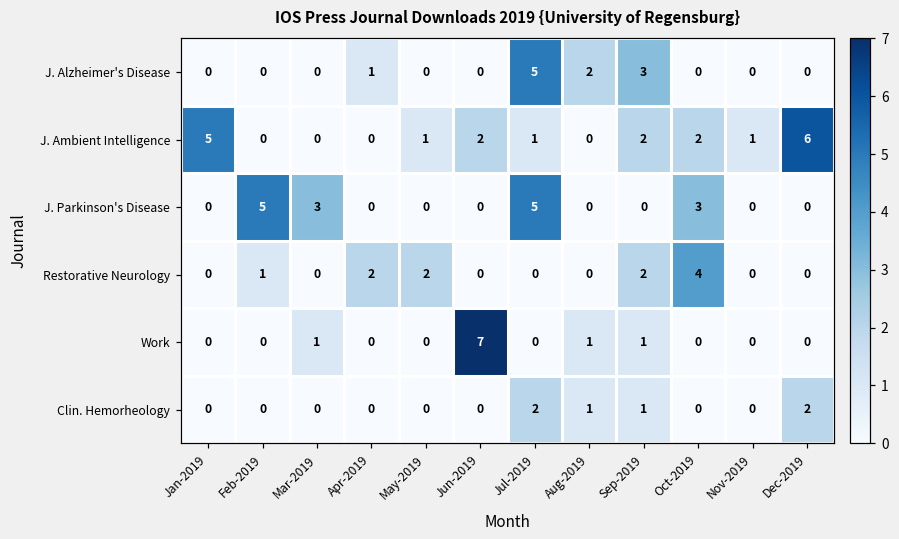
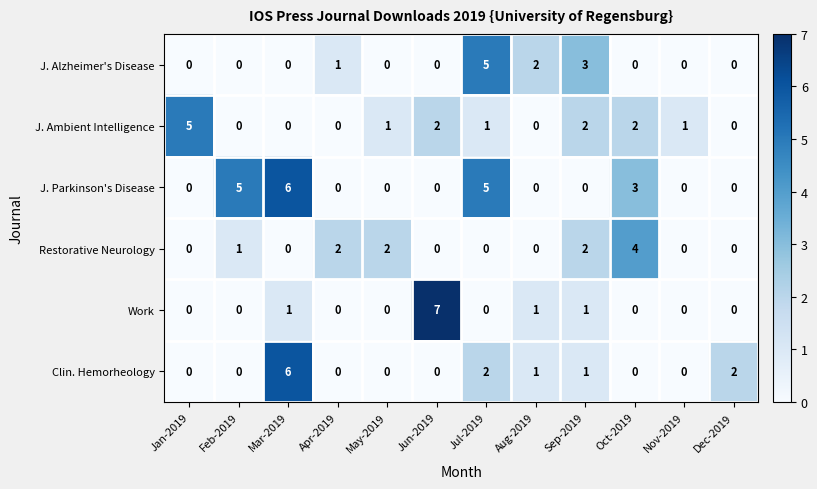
  {
    "J. Alzheimer's Disease": {
      "Jan-2019": 0,
      "Feb-2019": 0,
      "Mar-2019": 0,
      "Apr-2019": 1,
      "May-2019": 0,
      "Jun-2019": 0,
      "Jul-2019": 5,
      "Aug-2019": 2,
      "Sep-2019": 3,
      "Oct-2019": 0,
      "Nov-2019": 0,
      "Dec-2019": 0
    },
    "J. Ambient Intelligence": {
      "Jan-2019": 5,
      "Feb-2019": 0,
      "Mar-2019": 0,
      "Apr-2019": 0,
      "May-2019": 1,
      "Jun-2019": 2,
      "Jul-2019": 1,
      "Aug-2019": 0,
      "Sep-2019": 2,
      "Oct-2019": 2,
      "Nov-2019": 1,
-     "Dec-2019": 6
+     "Dec-2019": 0
    },
    "J. Parkinson's Disease": {
      "Jan-2019": 0,
      "Feb-2019": 5,
-     "Mar-2019": 3,
+     "Mar-2019": 6,
      "Apr-2019": 0,
      "May-2019": 0,
      "Jun-2019": 0,
      "Jul-2019": 5,
      "Aug-2019": 0,
      "Sep-2019": 0,
      "Oct-2019": 3,
      "Nov-2019": 0,
      "Dec-2019": 0
    },
    "Restorative Neurology": {
      "Jan-2019": 0,
      "Feb-2019": 1,
      "Mar-2019": 0,
      "Apr-2019": 2,
      "May-2019": 2,
      "Jun-2019": 0,
      "Jul-2019": 0,
      "Aug-2019": 0,
      "Sep-2019": 2,
      "Oct-2019": 4,
      "Nov-2019": 0,
      "Dec-2019": 0
    },
    "Work": {
      "Jan-2019": 0,
      "Feb-2019": 0,
      "Mar-2019": 1,
      "Apr-2019": 0,
      "May-2019": 0,
      "Jun-2019": 7,
      "Jul-2019": 0,
      "Aug-2019": 1,
      "Sep-2019": 1,
      "Oct-2019": 0,
      "Nov-2019": 0,
      "Dec-2019": 0
    },
    "Clin. Hemorheology": {
      "Jan-2019": 0,
      "Feb-2019": 0,
-     "Mar-2019": 0,
+     "Mar-2019": 6,
      "Apr-2019": 0,
      "May-2019": 0,
      "Jun-2019": 0,
      "Jul-2019": 2,
      "Aug-2019": 1,
      "Sep-2019": 1,
      "Oct-2019": 0,
      "Nov-2019": 0,
      "Dec-2019": 2
    }
  }
